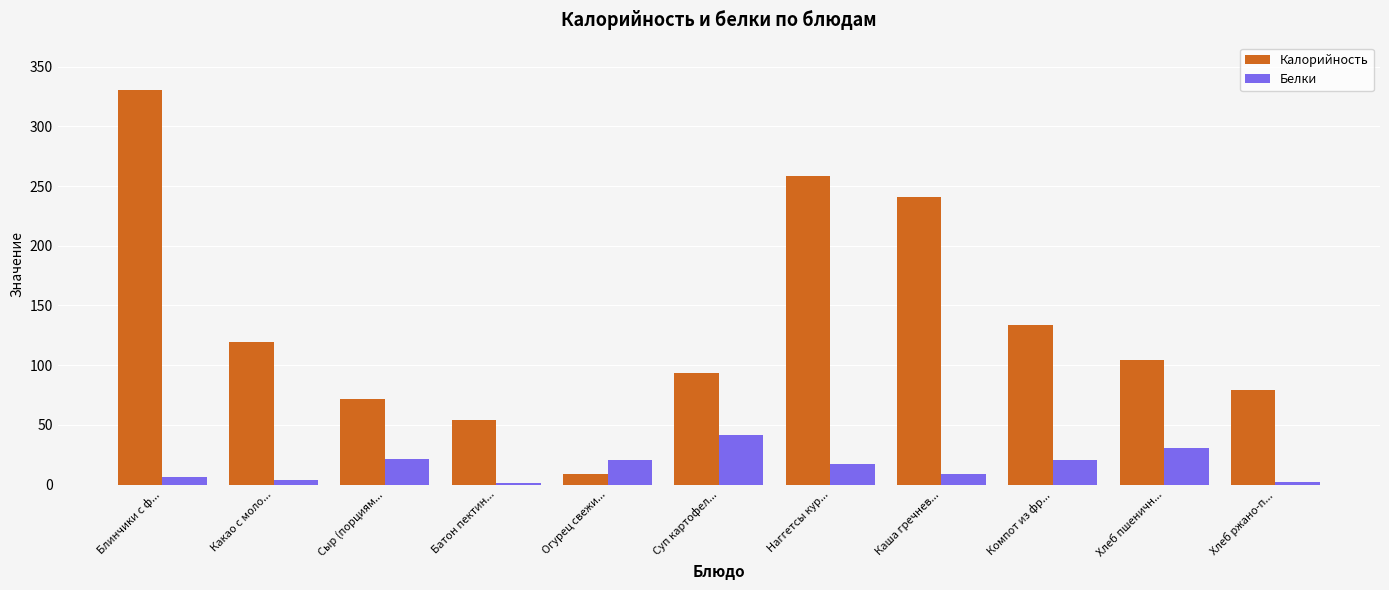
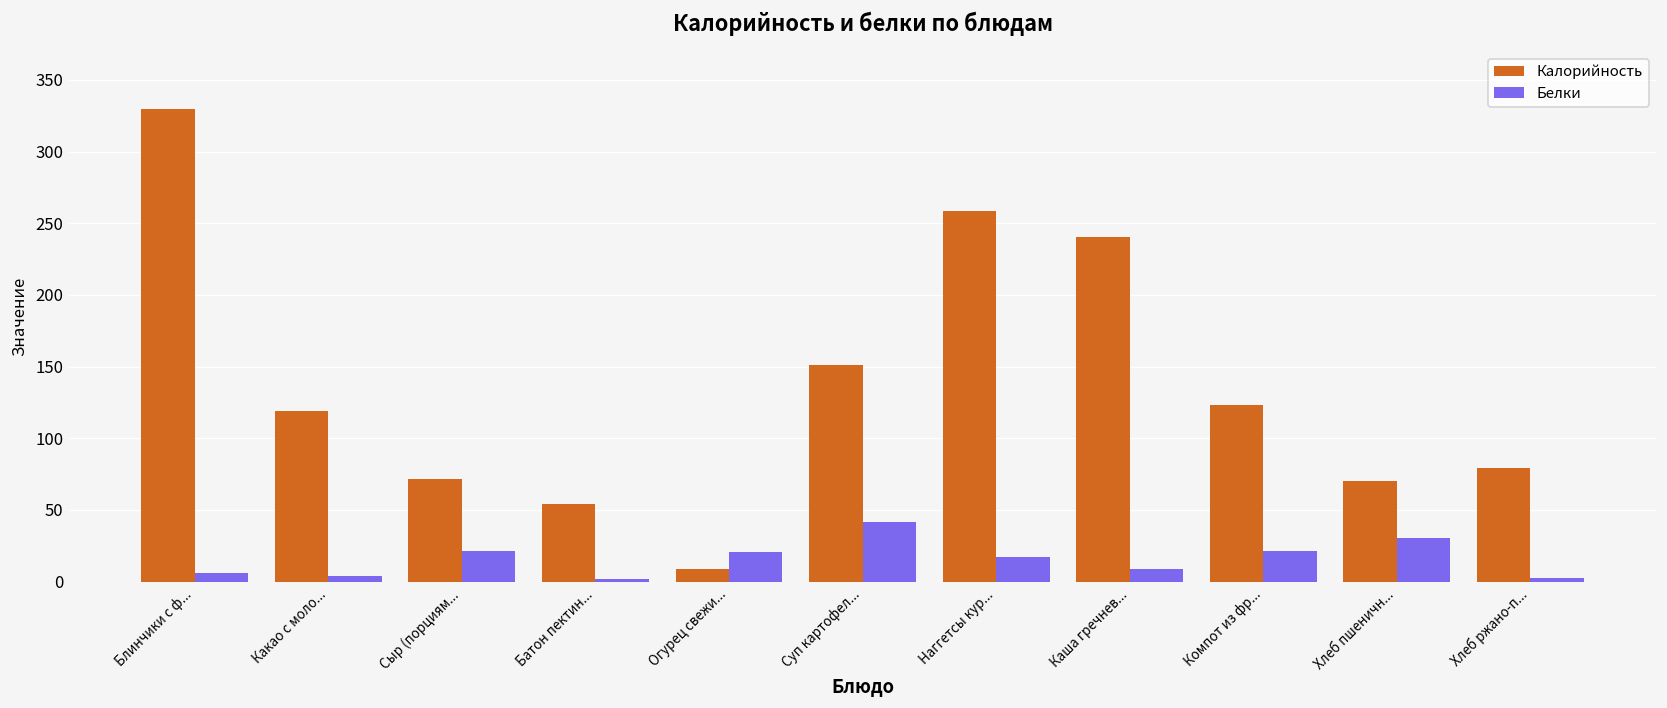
  {
    "Калорийность": {
      "Блинчики с ф...": 330,
      "Какао с моло...": 119,
      "Сыр (порциям...": 72,
      "Батон пектин...": 54,
      "Огурец свежи...": 9,
-     "Суп картофел...": 93,
+     "Суп картофел...": 151,
      "Наггетсы кур...": 258,
      "Каша гречнев...": 241,
-     "Компот из фр...": 134,
-     "Хлеб пшеничн...": 104,
+     "Компот из фр...": 123,
+     "Хлеб пшеничн...": 71,
      "Хлеб ржано-п...": 79
    },
    "Белки": {
      "Блинчики с ф...": 6,
      "Какао с моло...": 4,
      "Сыр (порциям...": 22,
      "Огурец свежи...": 21,
      "Суп картофел...": 41,
      "Наггетсы кур...": 17,
      "Каша гречнев...": 9,
      "Компот из фр...": 21,
      "Хлеб пшеничн...": 30,
      "Хлеб ржано-п...": 3
    }
  }
